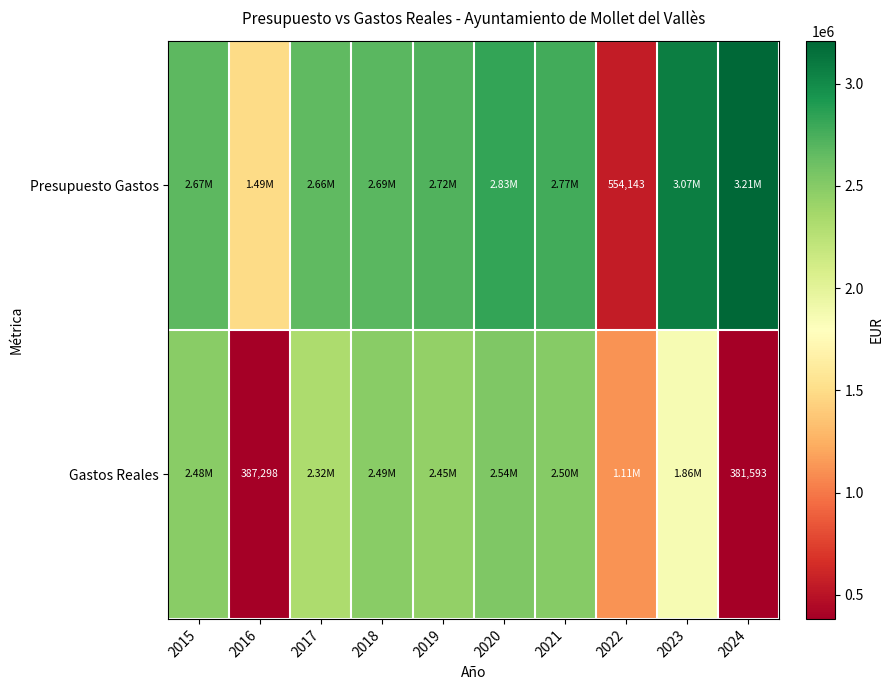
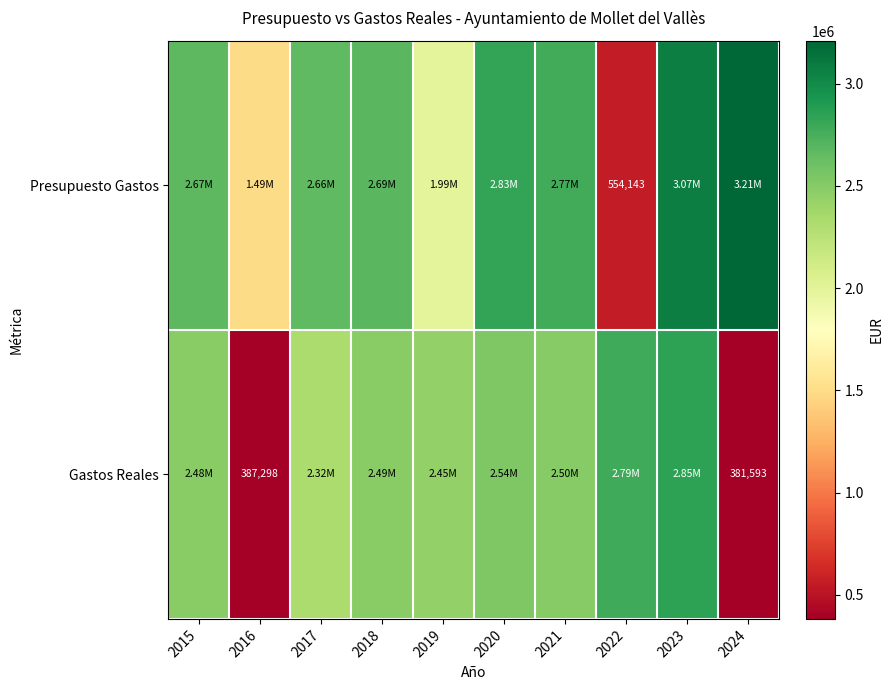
  {
    "Presupuesto Gastos": {
      "2015": "2.67M",
      "2016": "1.49M",
      "2017": "2.66M",
      "2018": "2.69M",
-     "2019": "2.72M",
+     "2019": "1.99M",
      "2020": "2.83M",
      "2021": "2.77M",
      "2022": "554,143",
      "2023": "3.07M",
      "2024": "3.21M"
    },
    "Gastos Reales": {
      "2015": "2.48M",
      "2016": "387,298",
      "2017": "2.32M",
      "2018": "2.49M",
      "2019": "2.45M",
      "2020": "2.54M",
      "2021": "2.50M",
-     "2022": "1.11M",
-     "2023": "1.86M",
+     "2022": "2.79M",
+     "2023": "2.85M",
      "2024": "381,593"
    }
  }
